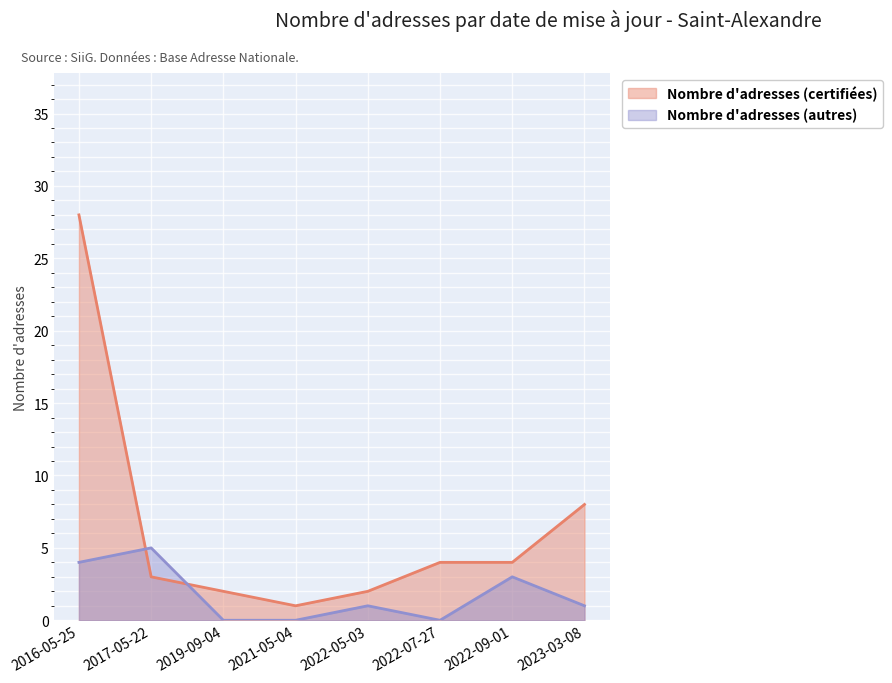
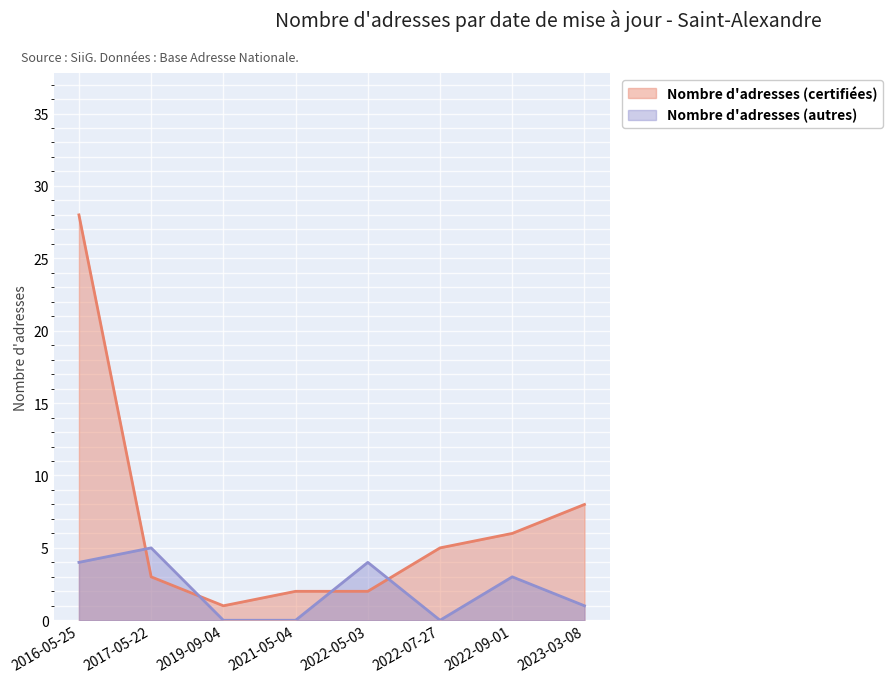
  {
    "Nombre d'adresses (certifiées)": {
      "2016-05-25": 28,
      "2017-05-22": 3,
-     "2019-09-04": 2,
-     "2021-05-04": 1,
+     "2019-09-04": 1,
+     "2021-05-04": 2,
      "2022-05-03": 2,
-     "2022-07-27": 4,
-     "2022-09-01": 4,
+     "2022-07-27": 5,
+     "2022-09-01": 6,
      "2023-03-08": 8
    },
    "Nombre d'adresses (autres)": {
      "2016-05-25": 4,
      "2017-05-22": 5,
      "2019-09-04": 0,
      "2021-05-04": 0,
-     "2022-05-03": 1,
+     "2022-05-03": 4,
      "2022-07-27": 0,
      "2022-09-01": 3,
      "2023-03-08": 1
    }
  }
